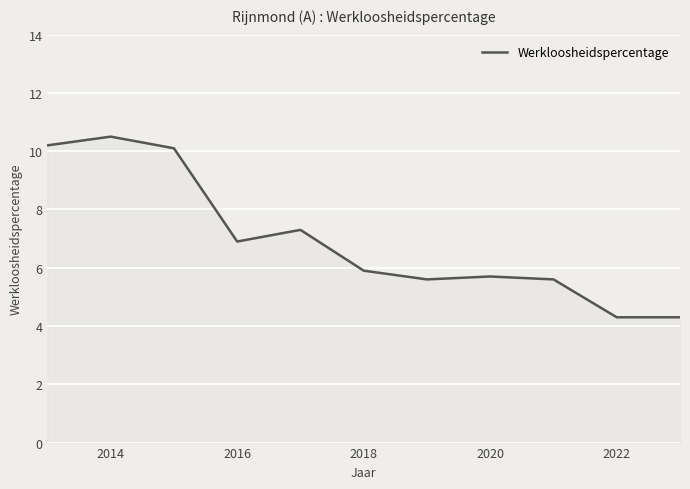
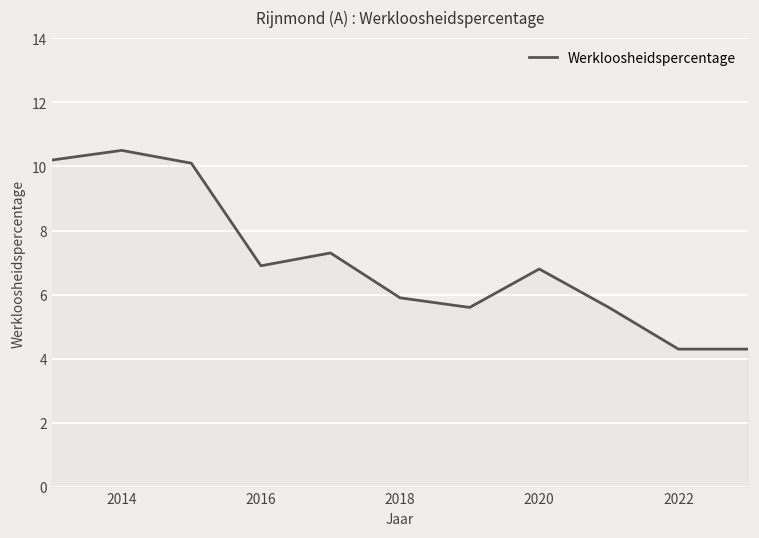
  {
    "2014": 10.5,
    "2016": 6.9,
    "2018": 5.9,
-   "2020": 5.7,
+   "2020": 6.8,
    "2022": 4.3
  }
